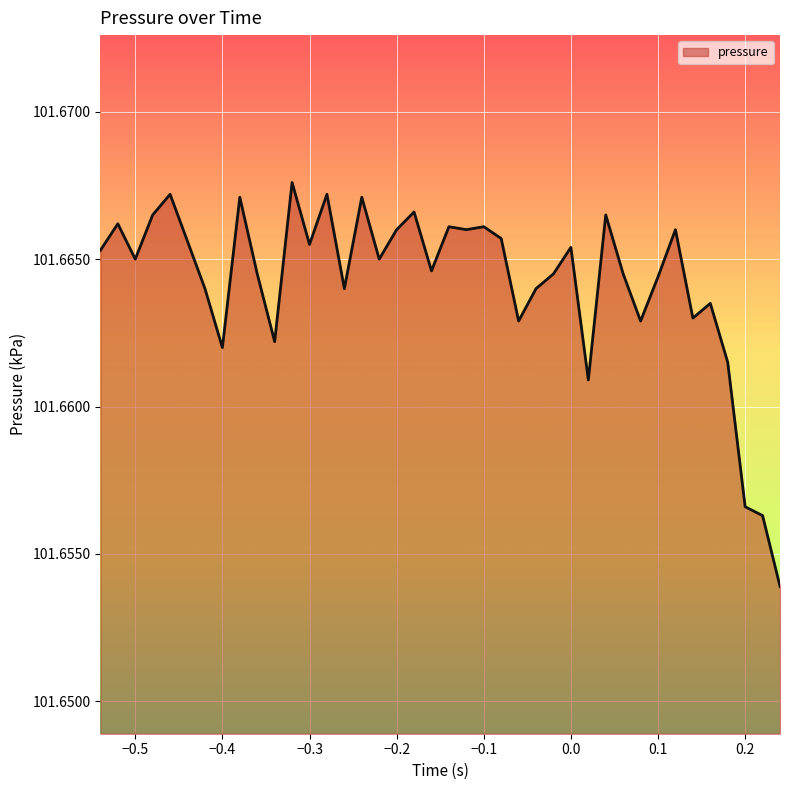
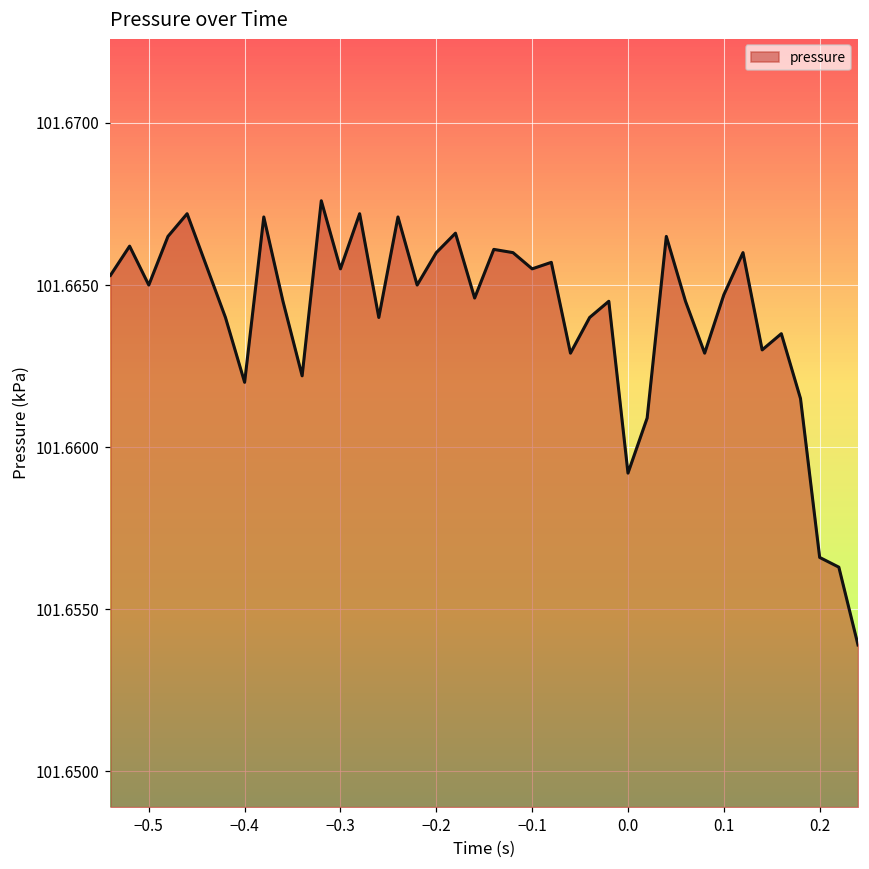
  {
    "−0.5": 101.6650,
    "−0.4": 101.6620,
    "−0.3": 101.6655,
    "−0.2": 101.6660,
-   "−0.1": 101.6661,
-   "0.0": 101.6654,
-   "0.1": 101.6644,
+   "−0.1": 101.6655,
+   "0.0": 101.6592,
+   "0.1": 101.6647,
    "0.2": 101.6566
  }
